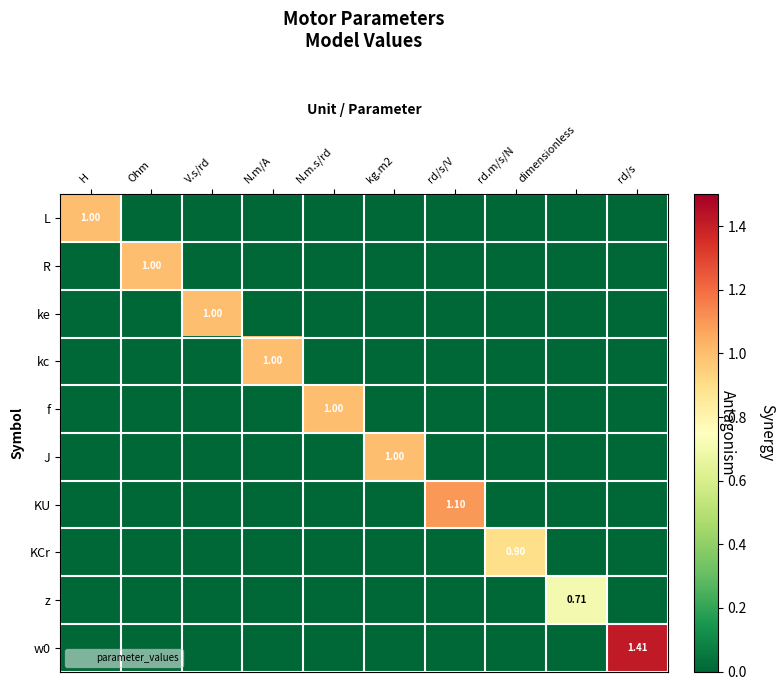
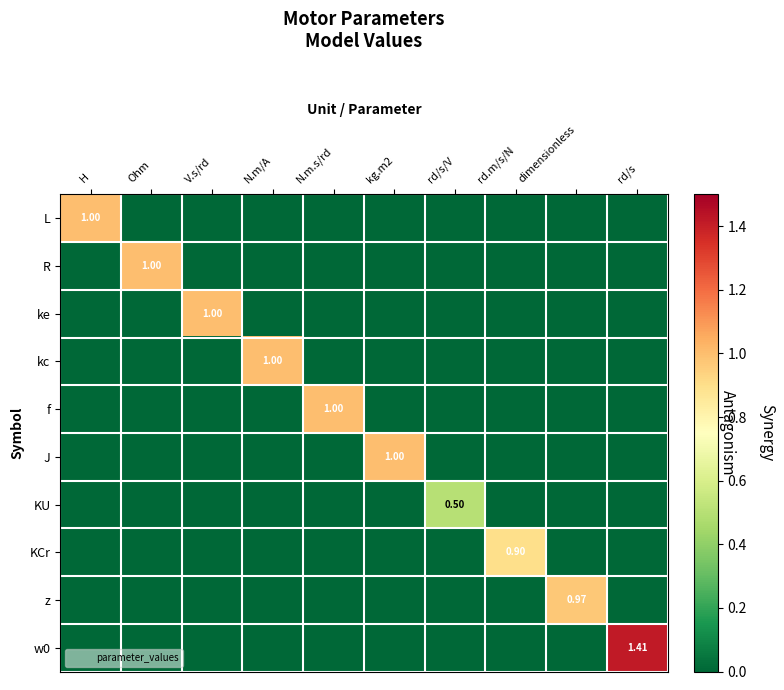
  {
    "L": {
      "H": 1.00
    },
    "R": {
      "Ohm": 1.00
    },
    "ke": {
      "V.s/rd": 1.00
    },
    "kc": {
      "N.m/A": 1.00
    },
    "f": {
      "N.m.s/rd": 1.00
    },
    "J": {
      "kg.m2": 1.00
    },
    "KU": {
-     "rd/s/V": 1.10
+     "rd/s/V": 0.50
    },
    "KCr": {
      "rd.m/s/N": 0.90
    },
    "z": {
-     "dimensionless": 0.71
+     "dimensionless": 0.97
    },
    "w0": {
      "rd/s": 1.41
    }
  }
